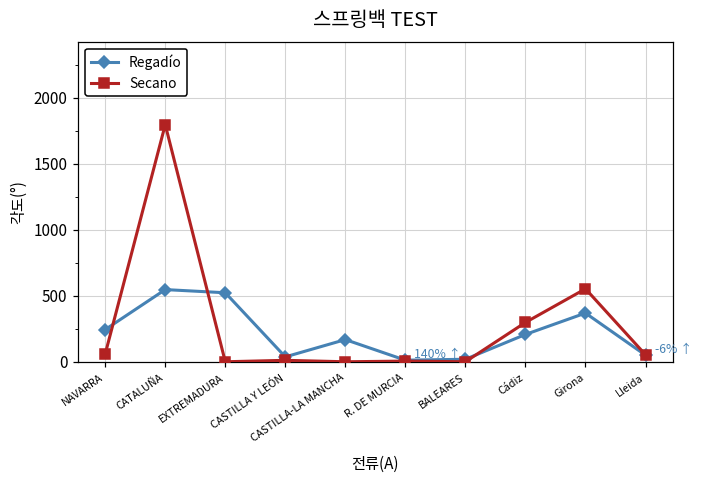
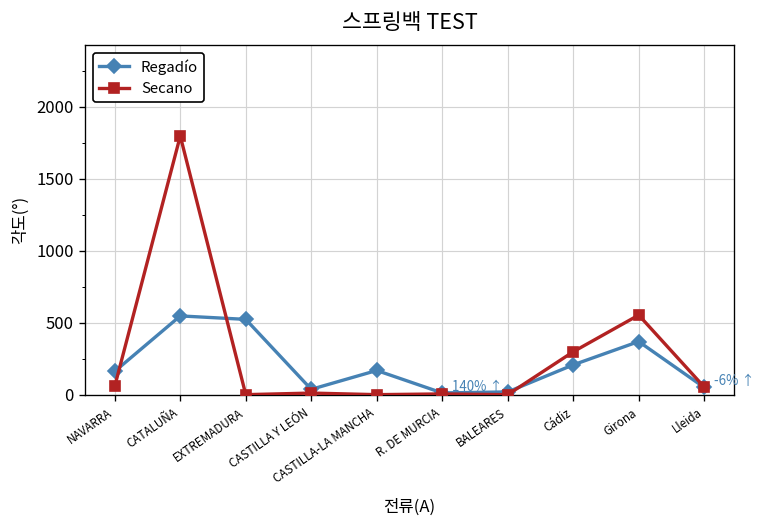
  {
    "Regadío": {
-     "NAVARRA": 240,
+     "NAVARRA": 160,
      "CATALUÑA": 550,
      "EXTREMADURA": 520,
      "CASTILLA Y LEÓN": 40,
      "CASTILLA-LA MANCHA": 170,
      "Cádiz": 210,
      "Girona": 370
    },
    "Secano": {
      "NAVARRA": 60,
      "CATALUÑA": 1800,
      "EXTREMADURA": 0,
      "CASTILLA Y LEÓN": 10,
      "CASTILLA-LA MANCHA": 0,
      "Cádiz": 300,
      "Girona": 550
    }
  }
